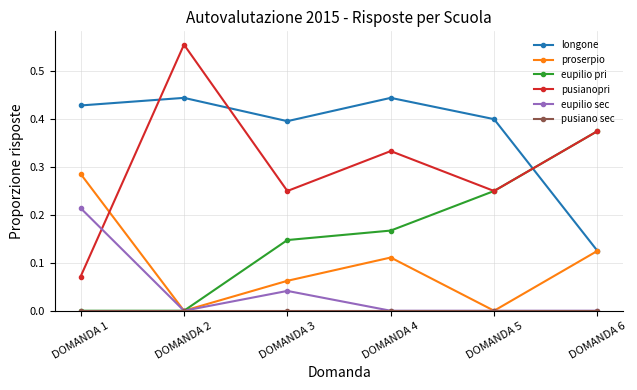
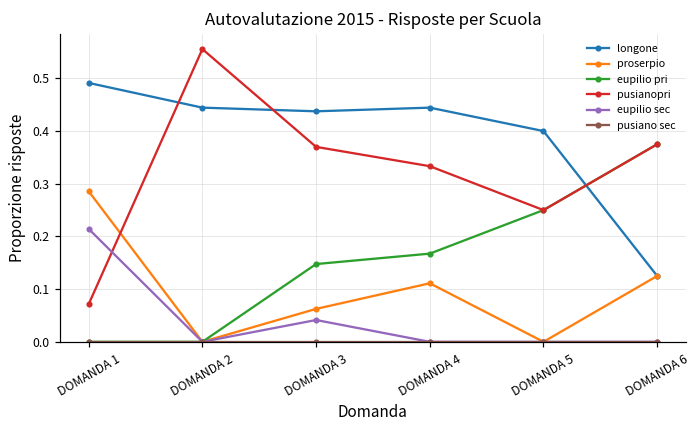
  {
    "longone": {
-     "DOMANDA 1": 0.43,
+     "DOMANDA 1": 0.49,
      "DOMANDA 2": 0.44,
-     "DOMANDA 3": 0.40,
+     "DOMANDA 3": 0.44,
      "DOMANDA 4": 0.44,
      "DOMANDA 5": 0.40
    },
    "proserpio": {
      "DOMANDA 1": 0.29,
      "DOMANDA 3": 0.06,
      "DOMANDA 4": 0.11
    },
    "eupilio pri": {
      "DOMANDA 3": 0.15,
      "DOMANDA 4": 0.17
    },
    "pusianopri": {
      "DOMANDA 1": 0.07,
      "DOMANDA 2": 0.56,
-     "DOMANDA 3": 0.25,
+     "DOMANDA 3": 0.37,
      "DOMANDA 4": 0.33
    },
    "eupilio sec": {
      "DOMANDA 1": 0.21,
      "DOMANDA 3": 0.04
    },
    "pusiano sec": {
      "DOMANDA 3": 0.00
    }
  }
